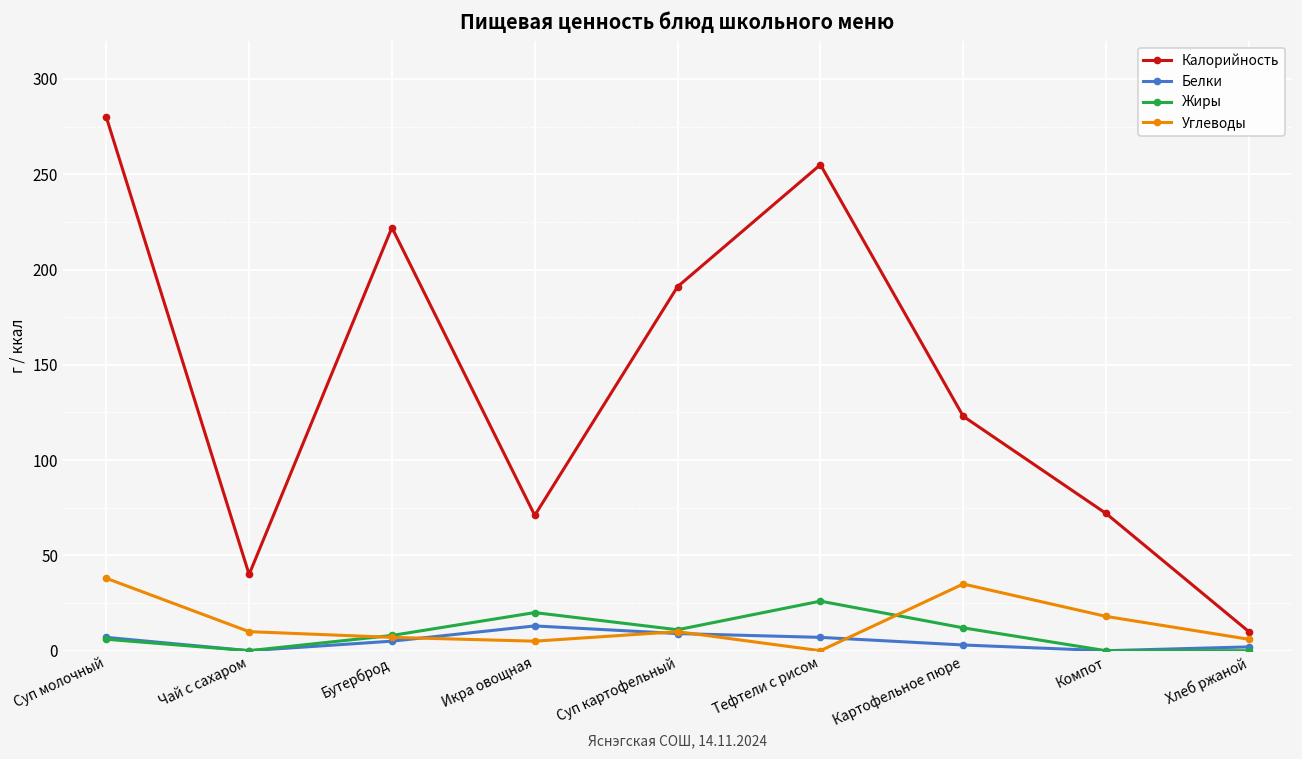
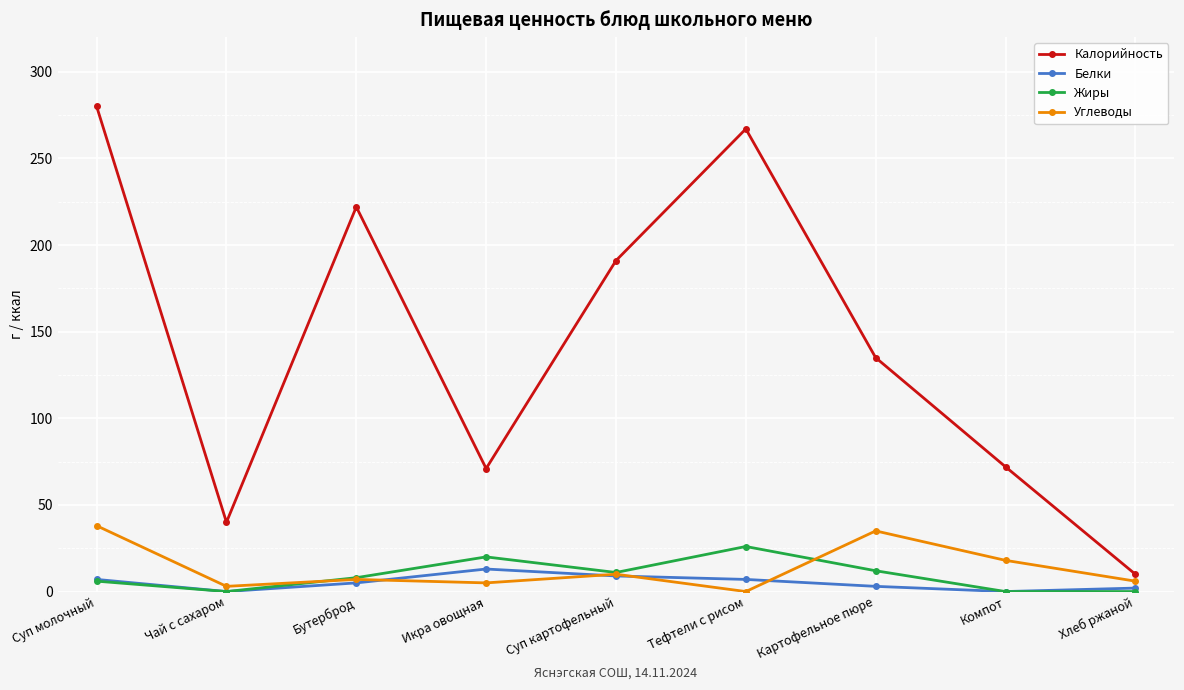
  {
    "Калорийность": {
      "Суп молочный": 280,
      "Чай с сахаром": 40,
      "Бутерброд": 222,
      "Икра овощная": 71,
      "Суп картофельный": 191,
-     "Тефтели с рисом": 255,
-     "Картофельное пюре": 123,
+     "Тефтели с рисом": 267,
+     "Картофельное пюре": 135,
      "Компот": 72,
      "Хлеб ржаной": 10
    },
    "Белки": {
      "Бутерброд": 5,
      "Икра овощная": 13,
      "Тефтели с рисом": 7,
      "Картофельное пюре": 3,
      "Хлеб ржаной": 2
    },
    "Жиры": {
      "Икра овощная": 20,
      "Тефтели с рисом": 26,
      "Картофельное пюре": 12,
      "Хлеб ржаной": 0
    },
    "Углеводы": {
      "Суп молочный": 38,
-     "Чай с сахаром": 10,
+     "Чай с сахаром": 3,
      "Икра овощная": 5,
      "Тефтели с рисом": 0,
      "Картофельное пюре": 35,
      "Компот": 18,
      "Хлеб ржаной": 6
    }
  }
